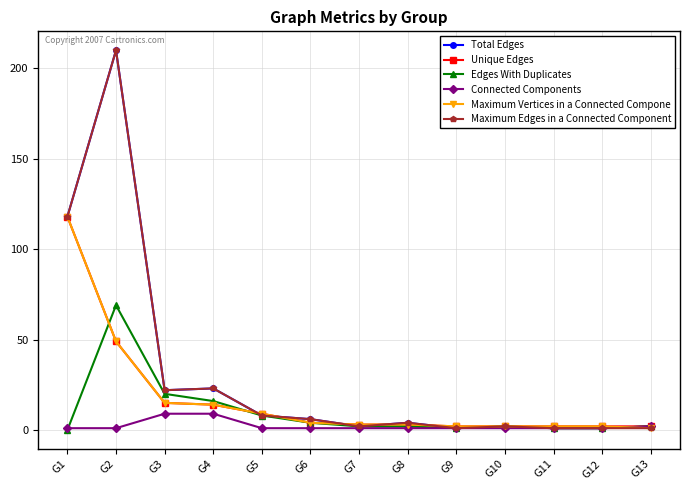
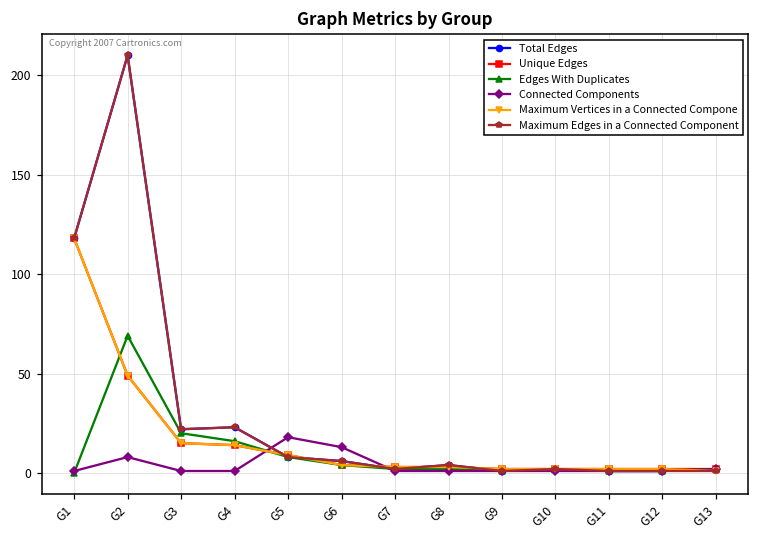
  {
    "Edges With Duplicates": {
      "G2": 69,
      "G3": 20,
      "G4": 16
    },
    "Connected Components": {
-     "G2": 1,
-     "G3": 9,
-     "G4": 9,
-     "G5": 1,
-     "G6": 1
+     "G2": 8,
+     "G3": 1,
+     "G4": 1,
+     "G5": 18,
+     "G6": 13
    }
  }
